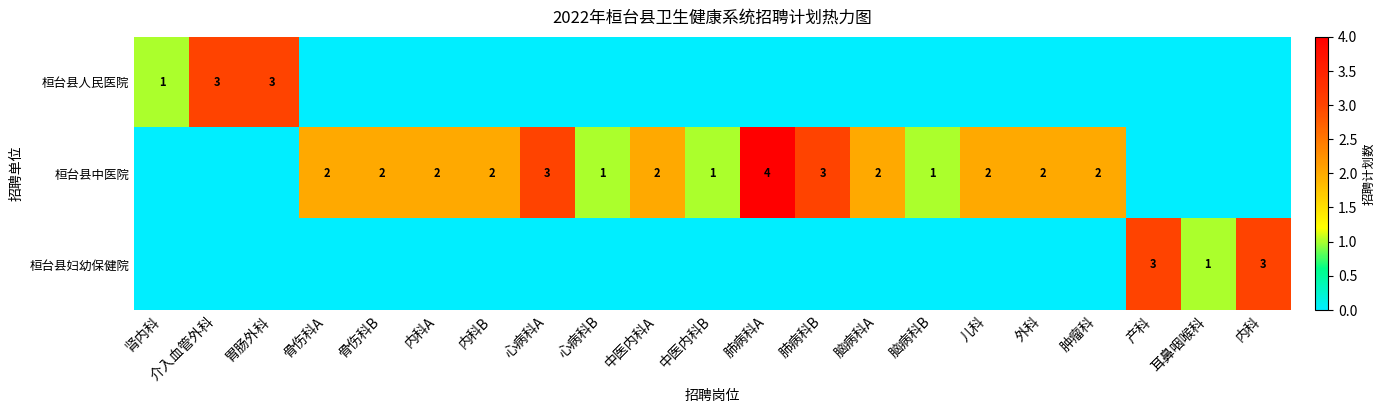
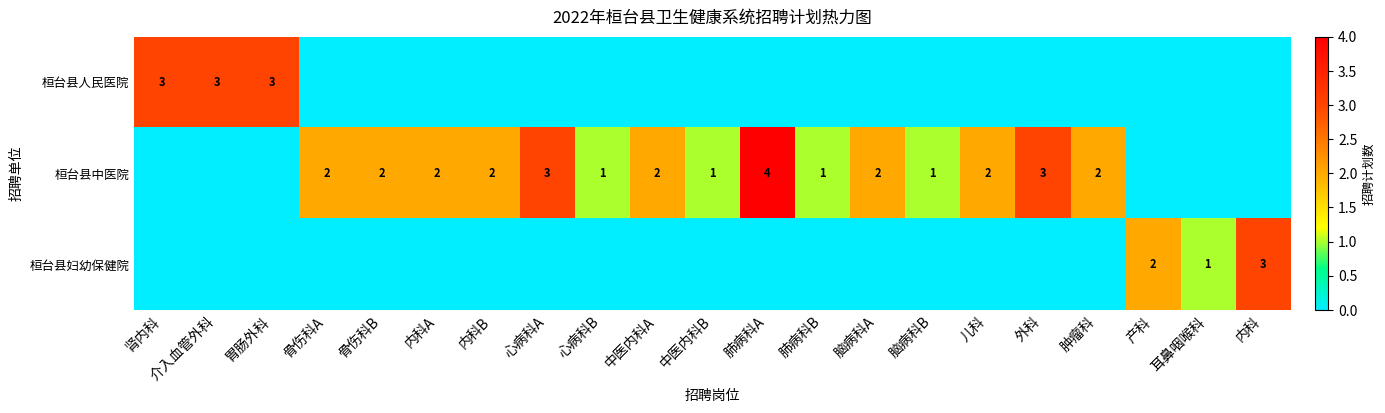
  {
    "桓台县人民医院": {
-     "肾内科": 1,
+     "肾内科": 3,
      "介入血管外科": 3,
      "胃肠外科": 3
    },
    "桓台县中医院": {
      "骨伤科A": 2,
      "骨伤科B": 2,
      "内科A": 2,
      "内科B": 2,
      "心病科A": 3,
      "心病科B": 1,
      "中医内科A": 2,
      "中医内科B": 1,
      "肺病科A": 4,
-     "肺病科B": 3,
+     "肺病科B": 1,
      "脑病科A": 2,
      "脑病科B": 1,
      "儿科": 2,
-     "外科": 2,
+     "外科": 3,
      "肿瘤科": 2
    },
    "桓台县妇幼保健院": {
-     "产科": 3,
+     "产科": 2,
      "耳鼻咽喉科": 1,
      "内科": 3
    }
  }
